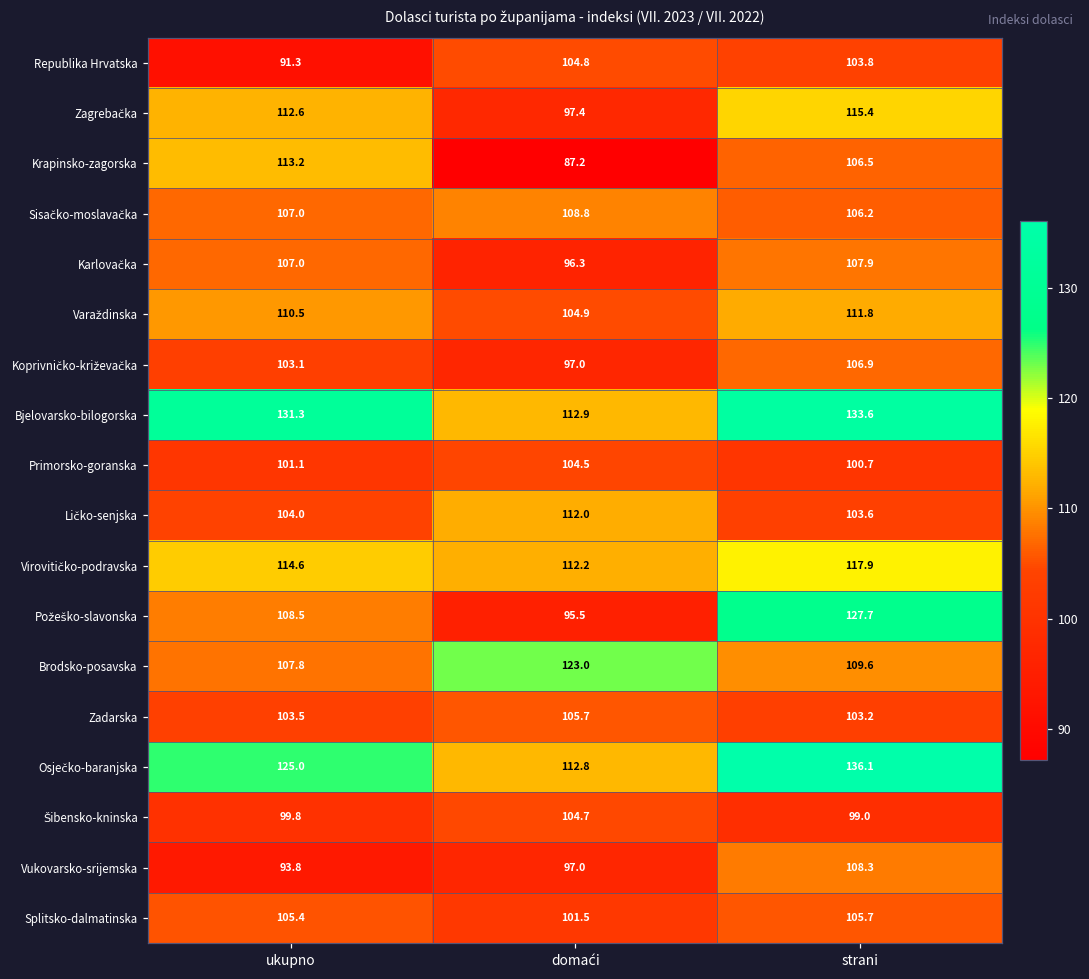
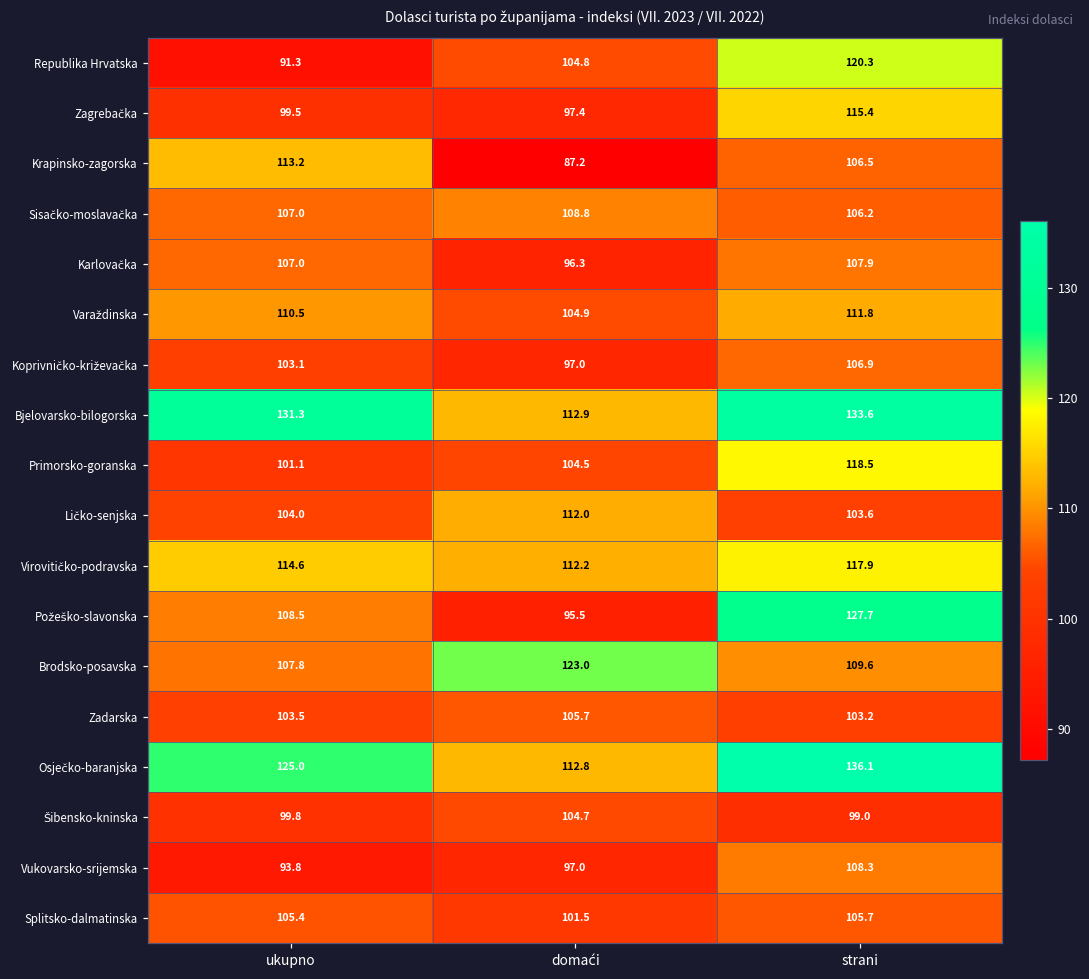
  {
    "Republika Hrvatska": {
      "ukupno": 91.3,
      "domaći": 104.8,
-     "strani": 103.8
+     "strani": 120.3
    },
    "Zagrebačka": {
-     "ukupno": 112.6,
+     "ukupno": 99.5,
      "domaći": 97.4,
      "strani": 115.4
    },
    "Krapinsko-zagorska": {
      "ukupno": 113.2,
      "domaći": 87.2,
      "strani": 106.5
    },
    "Sisačko-moslavačka": {
      "ukupno": 107.0,
      "domaći": 108.8,
      "strani": 106.2
    },
    "Karlovačka": {
      "ukupno": 107.0,
      "domaći": 96.3,
      "strani": 107.9
    },
    "Varaždinska": {
      "ukupno": 110.5,
      "domaći": 104.9,
      "strani": 111.8
    },
    "Koprivničko-križevačka": {
      "ukupno": 103.1,
      "domaći": 97.0,
      "strani": 106.9
    },
    "Bjelovarsko-bilogorska": {
      "ukupno": 131.3,
      "domaći": 112.9,
      "strani": 133.6
    },
    "Primorsko-goranska": {
      "ukupno": 101.1,
      "domaći": 104.5,
-     "strani": 100.7
+     "strani": 118.5
    },
    "Ličko-senjska": {
      "ukupno": 104.0,
      "domaći": 112.0,
      "strani": 103.6
    },
    "Virovitičko-podravska": {
      "ukupno": 114.6,
      "domaći": 112.2,
      "strani": 117.9
    },
    "Požeško-slavonska": {
      "ukupno": 108.5,
      "domaći": 95.5,
      "strani": 127.7
    },
    "Brodsko-posavska": {
      "ukupno": 107.8,
      "domaći": 123.0,
      "strani": 109.6
    },
    "Zadarska": {
      "ukupno": 103.5,
      "domaći": 105.7,
      "strani": 103.2
    },
    "Osječko-baranjska": {
      "ukupno": 125.0,
      "domaći": 112.8,
      "strani": 136.1
    },
    "Šibensko-kninska": {
      "ukupno": 99.8,
      "domaći": 104.7,
      "strani": 99.0
    },
    "Vukovarsko-srijemska": {
      "ukupno": 93.8,
      "domaći": 97.0,
      "strani": 108.3
    },
    "Splitsko-dalmatinska": {
      "ukupno": 105.4,
      "domaći": 101.5,
      "strani": 105.7
    }
  }
